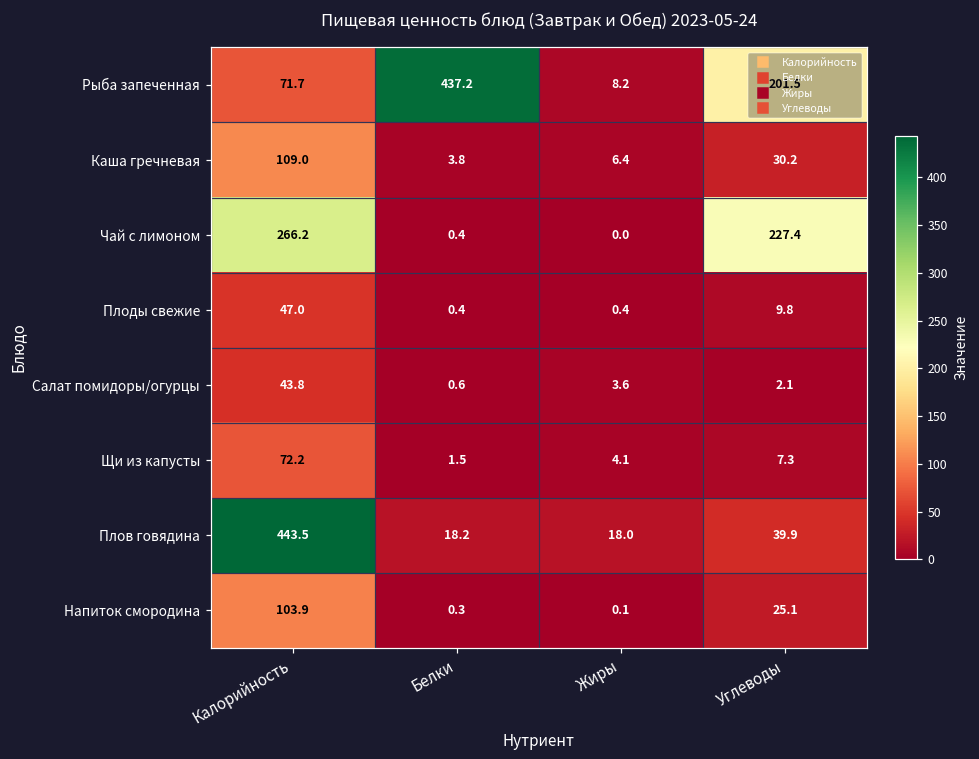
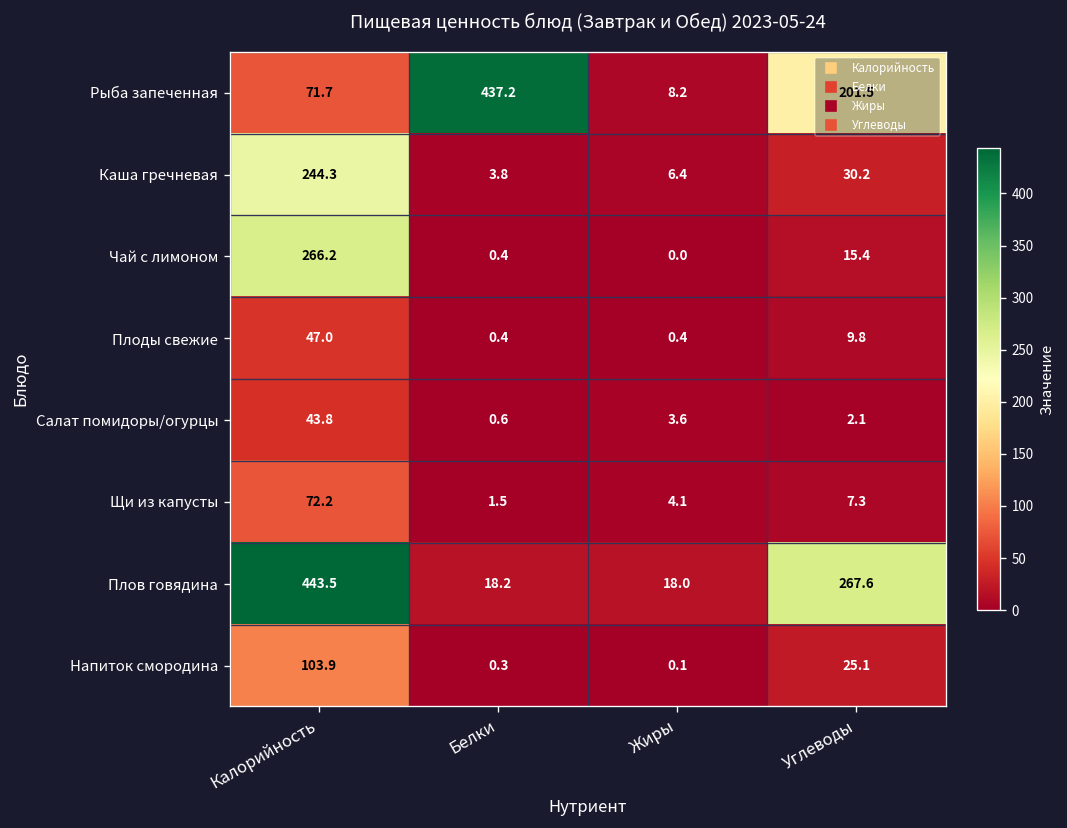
  {
    "Рыба запеченная": {
      "Калорийность": 71.7,
      "Белки": 437.2,
      "Жиры": 8.2
    },
    "Каша гречневая": {
-     "Калорийность": 109.0,
+     "Калорийность": 244.3,
      "Белки": 3.8,
      "Жиры": 6.4,
      "Углеводы": 30.2
    },
    "Чай с лимоном": {
      "Калорийность": 266.2,
      "Белки": 0.4,
      "Жиры": 0.0,
-     "Углеводы": 227.4
+     "Углеводы": 15.4
    },
    "Плоды свежие": {
      "Калорийность": 47.0,
      "Белки": 0.4,
      "Жиры": 0.4,
      "Углеводы": 9.8
    },
    "Салат помидоры/огурцы": {
      "Калорийность": 43.8,
      "Белки": 0.6,
      "Жиры": 3.6,
      "Углеводы": 2.1
    },
    "Щи из капусты": {
      "Калорийность": 72.2,
      "Белки": 1.5,
      "Жиры": 4.1,
      "Углеводы": 7.3
    },
    "Плов говядина": {
      "Калорийность": 443.5,
      "Белки": 18.2,
      "Жиры": 18.0,
-     "Углеводы": 39.9
+     "Углеводы": 267.6
    },
    "Напиток смородина": {
      "Калорийность": 103.9,
      "Белки": 0.3,
      "Жиры": 0.1,
      "Углеводы": 25.1
    }
  }
